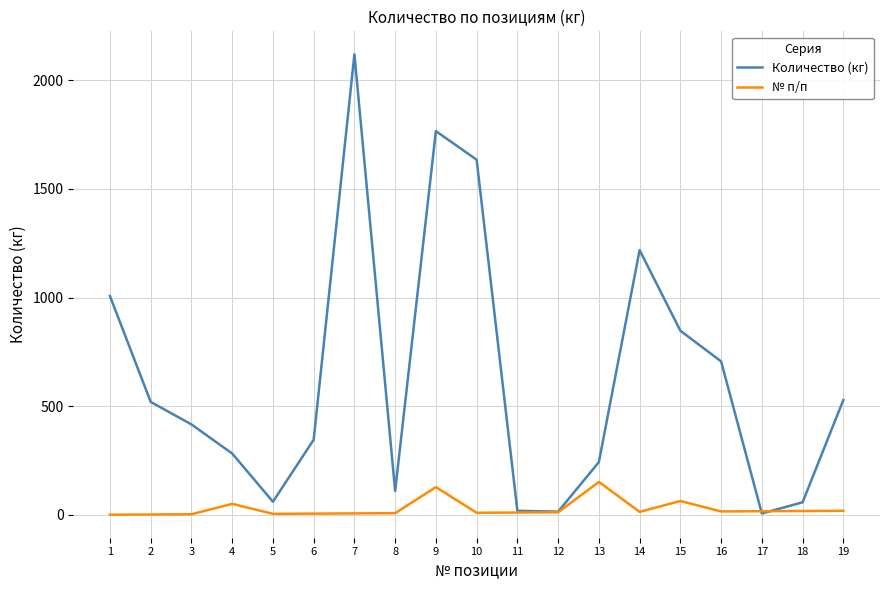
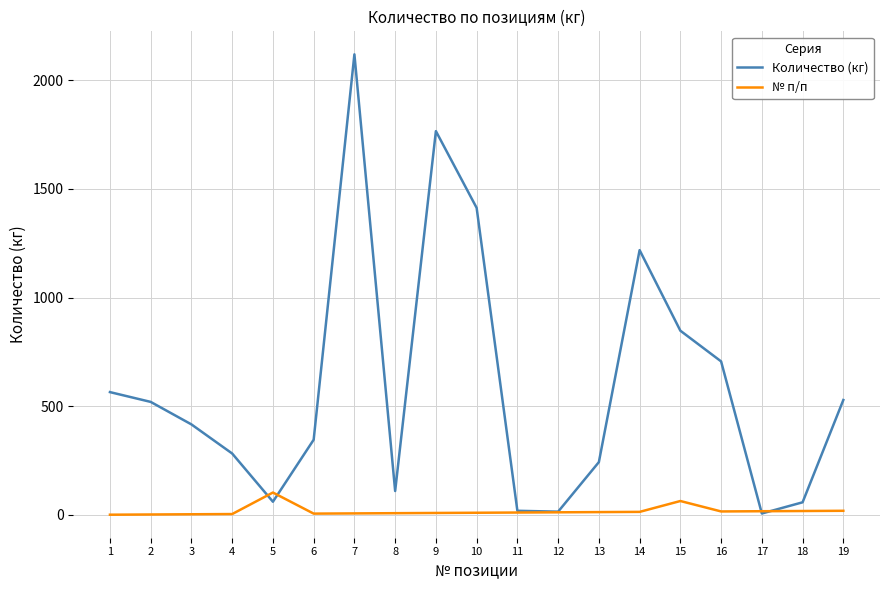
  {
    "Количество (кг)": {
-     "1": 1010,
+     "1": 570,
      "2": 520,
      "3": 420,
      "4": 280,
      "5": 60,
      "6": 350,
      "7": 2120,
      "8": 110,
      "9": 1770,
-     "10": 1630,
+     "10": 1410,
      "13": 240,
      "14": 1220,
      "15": 850,
      "16": 710,
      "18": 60,
      "19": 530
    },
    "№ п/п": {
      "1": 0,
      "2": 0,
      "3": 0,
-     "4": 50,
-     "5": 10,
+     "4": 0,
+     "5": 100,
      "6": 10,
      "7": 10,
      "8": 10,
-     "9": 130,
+     "9": 10,
      "10": 10,
-     "13": 150,
+     "13": 10,
      "14": 10,
      "15": 60,
      "16": 20,
      "18": 20,
      "19": 20
    }
  }
